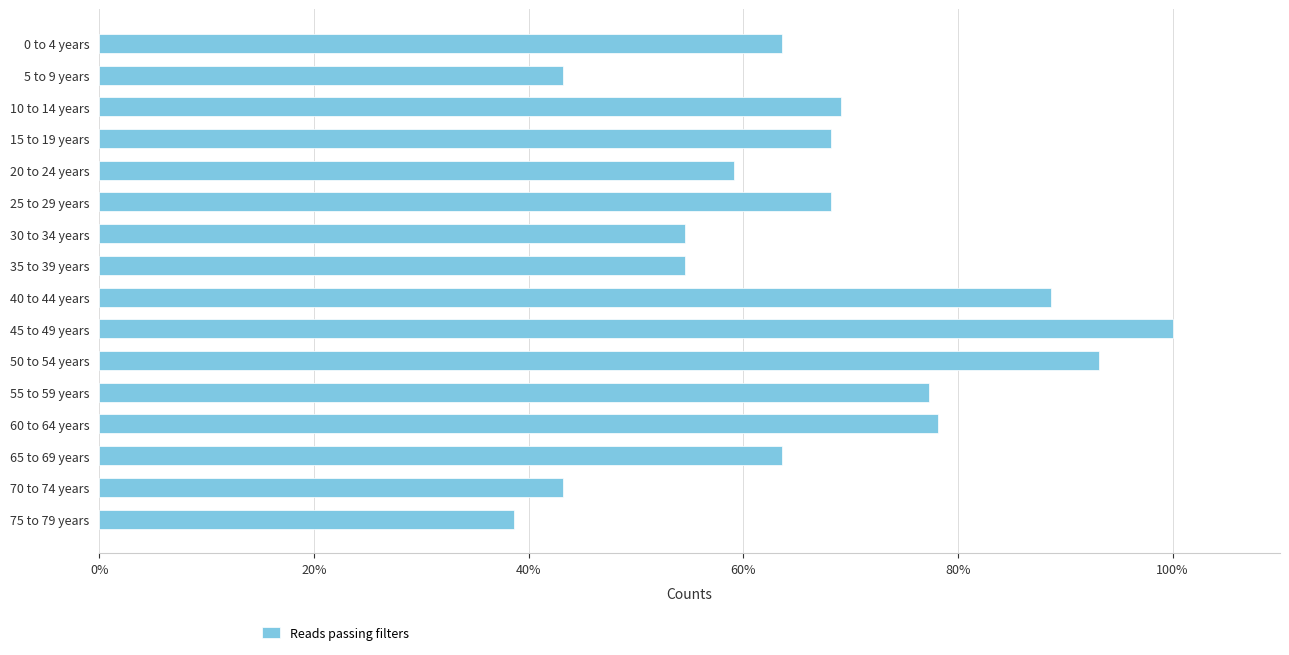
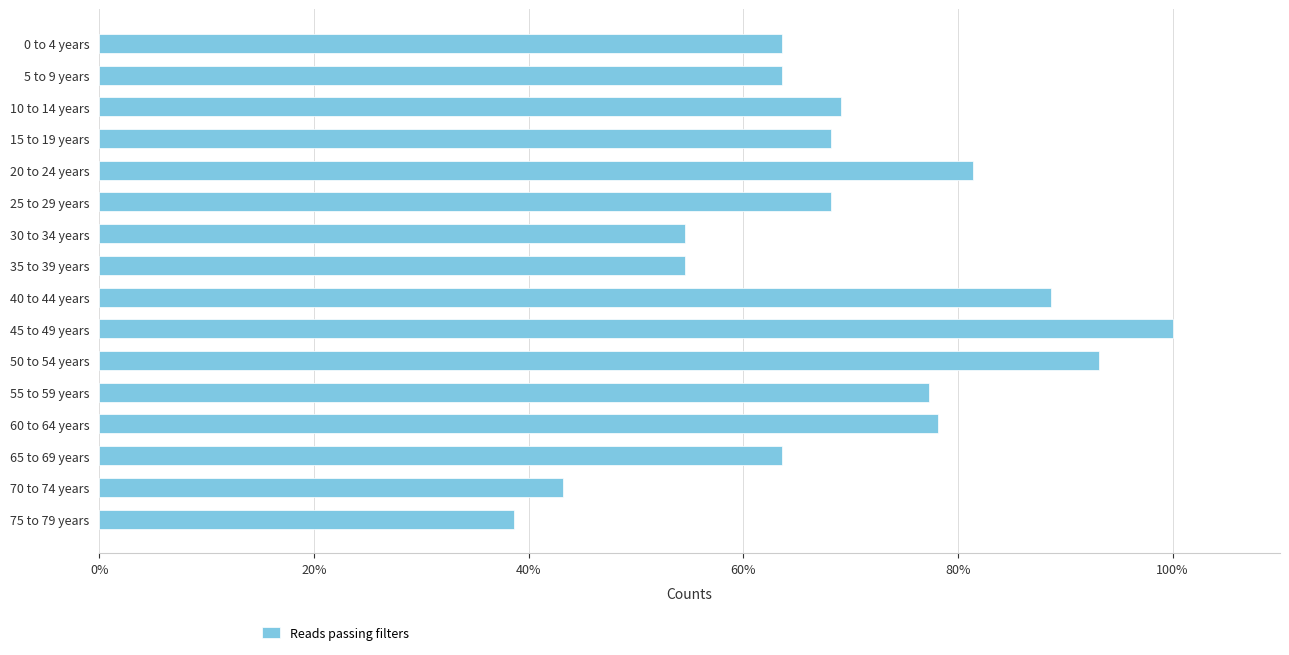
  {
    "0 to 4 years": "63.6%",
-   "5 to 9 years": "43.2%",
+   "5 to 9 years": "63.6%",
    "10 to 14 years": "69.1%",
    "15 to 19 years": "68.2%",
-   "20 to 24 years": "59.1%",
+   "20 to 24 years": "81.4%",
    "25 to 29 years": "68.2%",
    "30 to 34 years": "54.5%",
    "35 to 39 years": "54.5%",
    "40 to 44 years": "88.6%",
    "45 to 49 years": "100.0%",
    "50 to 54 years": "93.2%",
    "55 to 59 years": "77.3%",
    "60 to 64 years": "78.2%",
    "65 to 69 years": "63.6%",
    "70 to 74 years": "43.2%",
    "75 to 79 years": "38.6%"
  }
